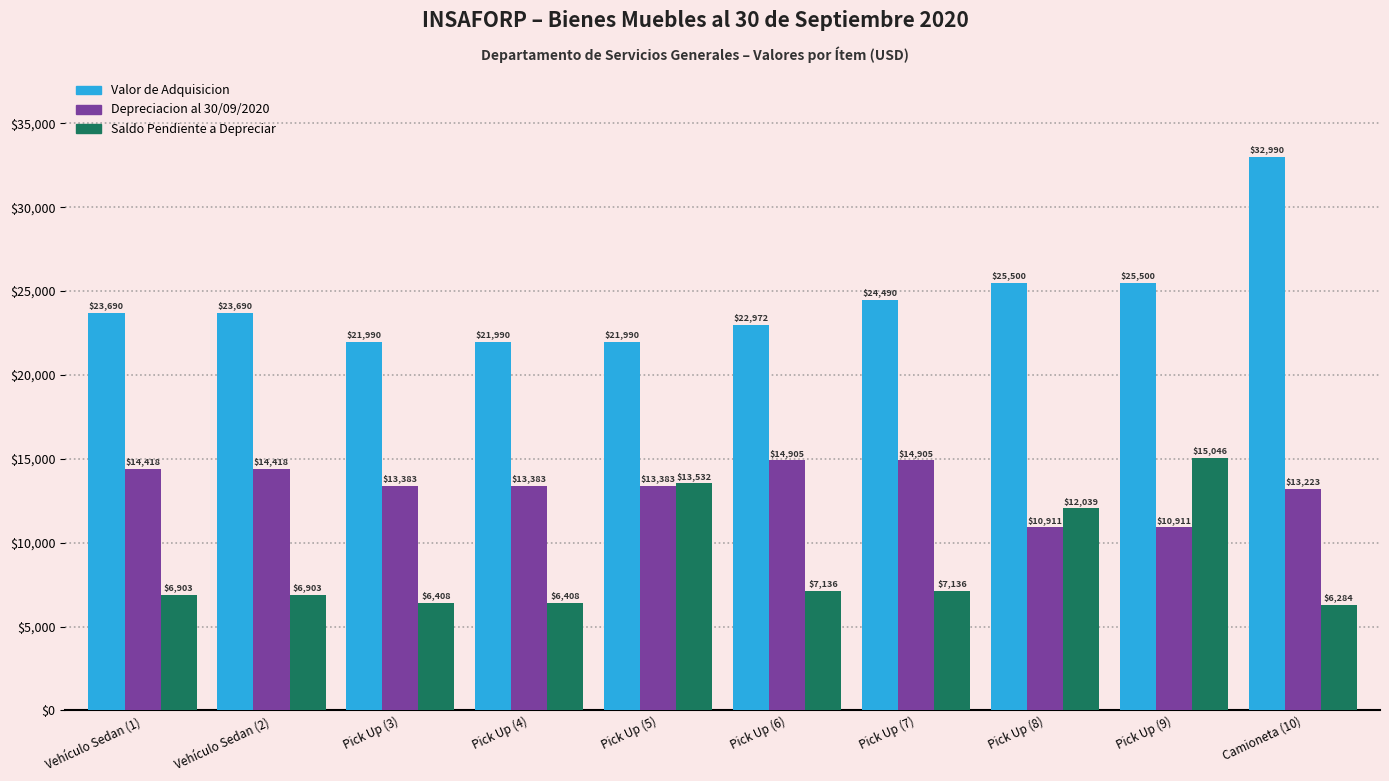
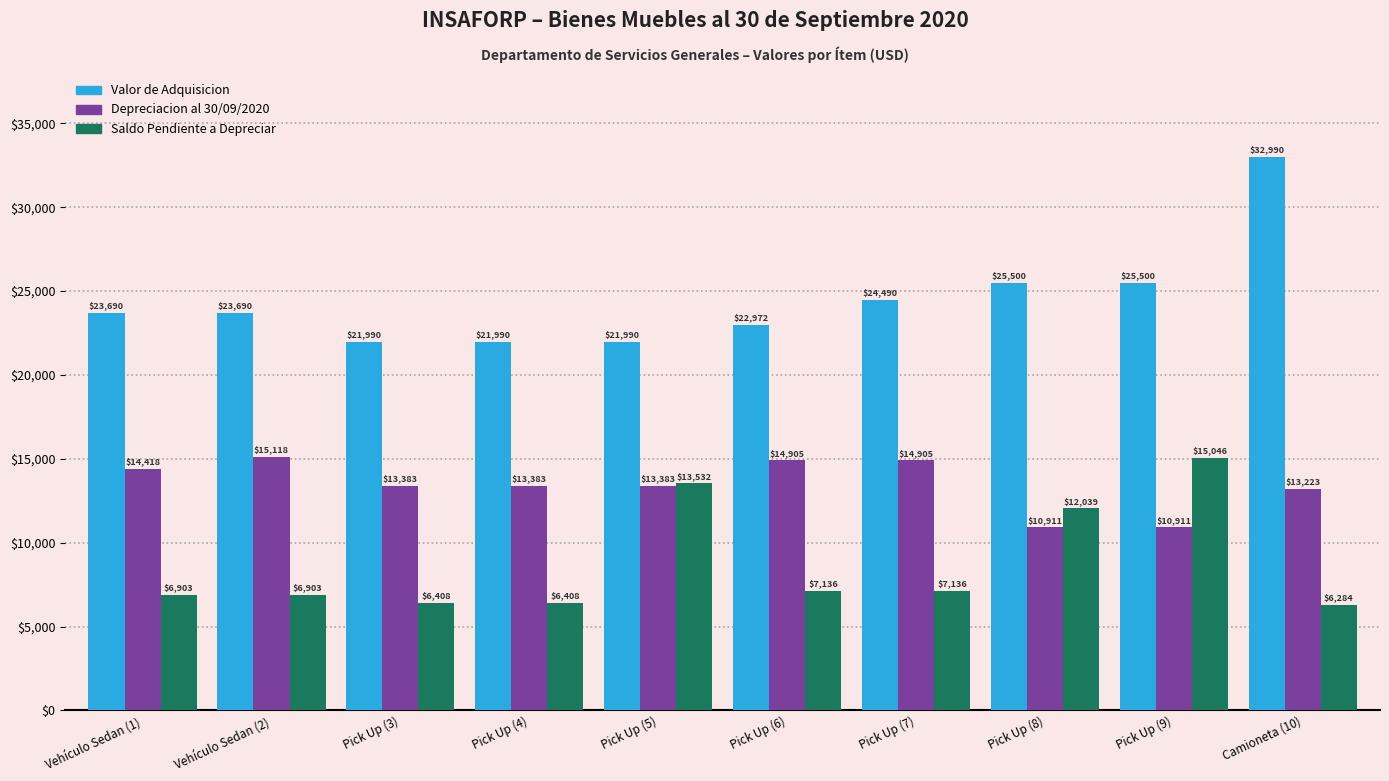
  {
    "Valor de Adquisicion": {
      "Vehículo Sedan (1)": "$23,690",
      "Vehículo Sedan (2)": "$23,690",
      "Pick Up (3)": "$21,990",
      "Pick Up (4)": "$21,990",
      "Pick Up (5)": "$21,990",
      "Pick Up (6)": "$22,972",
      "Pick Up (7)": "$24,490",
      "Pick Up (8)": "$25,500",
      "Pick Up (9)": "$25,500",
      "Camioneta (10)": "$32,990"
    },
    "Depreciacion al 30/09/2020": {
      "Vehículo Sedan (1)": "$14,418",
-     "Vehículo Sedan (2)": "$14,418",
+     "Vehículo Sedan (2)": "$15,118",
      "Pick Up (3)": "$13,383",
      "Pick Up (4)": "$13,383",
      "Pick Up (5)": "$13,383",
      "Pick Up (6)": "$14,905",
      "Pick Up (7)": "$14,905",
      "Pick Up (8)": "$10,911",
      "Pick Up (9)": "$10,911",
      "Camioneta (10)": "$13,223"
    },
    "Saldo Pendiente a Depreciar": {
      "Vehículo Sedan (1)": "$6,903",
      "Vehículo Sedan (2)": "$6,903",
      "Pick Up (3)": "$6,408",
      "Pick Up (4)": "$6,408",
      "Pick Up (5)": "$13,532",
      "Pick Up (6)": "$7,136",
      "Pick Up (7)": "$7,136",
      "Pick Up (8)": "$12,039",
      "Pick Up (9)": "$15,046",
      "Camioneta (10)": "$6,284"
    }
  }
